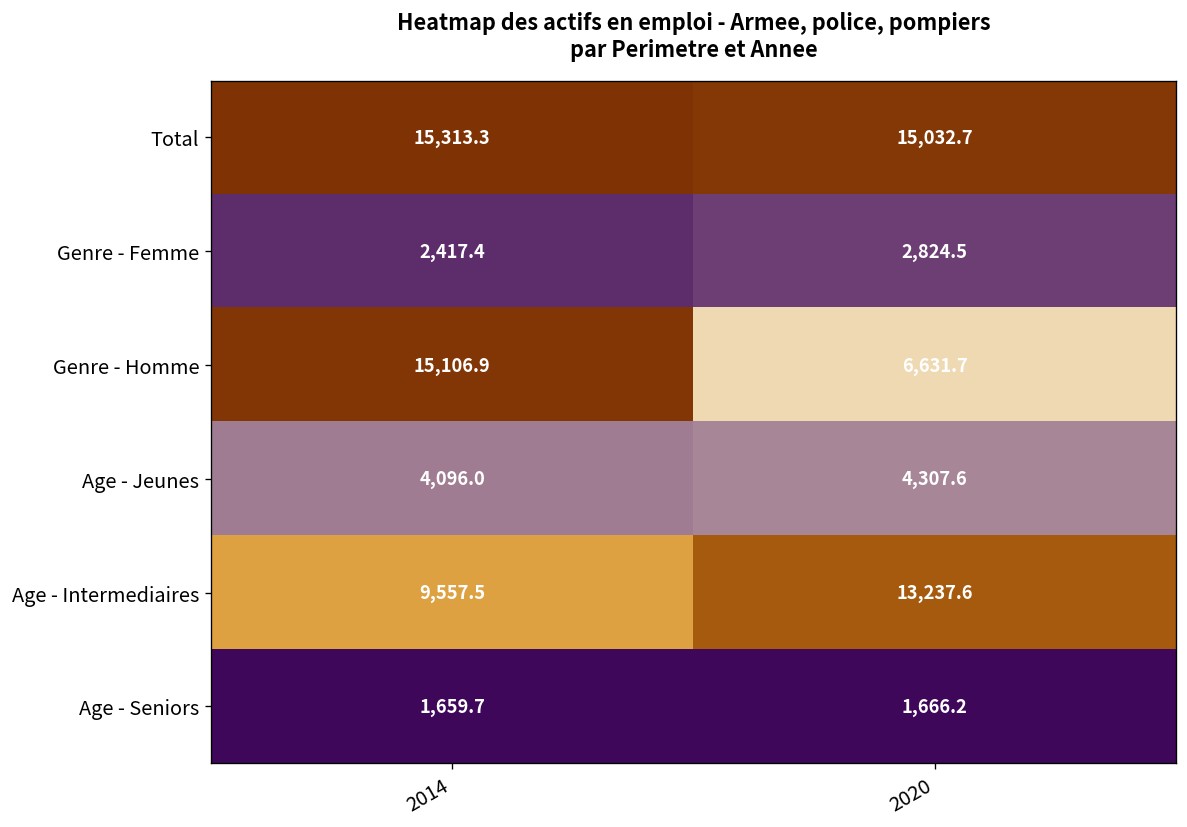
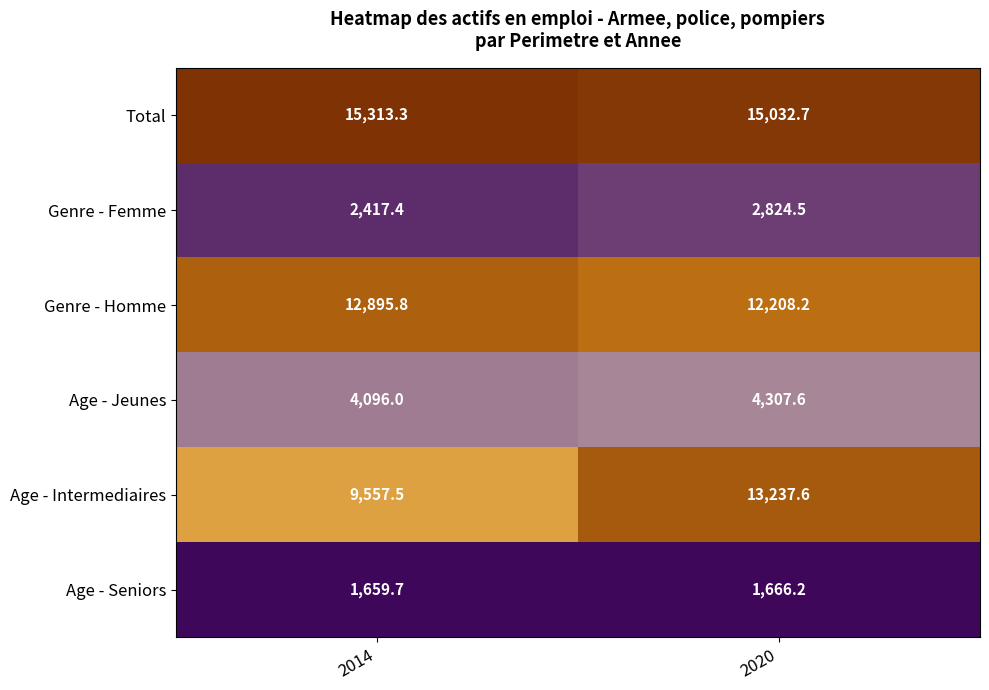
  {
    "Total": {
      "2014": "15,313.3",
      "2020": "15,032.7"
    },
    "Genre - Femme": {
      "2014": "2,417.4",
      "2020": "2,824.5"
    },
    "Genre - Homme": {
-     "2014": "15,106.9",
-     "2020": "6,631.7"
+     "2014": "12,895.8",
+     "2020": "12,208.2"
    },
    "Age - Jeunes": {
      "2014": "4,096.0",
      "2020": "4,307.6"
    },
    "Age - Intermediaires": {
      "2014": "9,557.5",
      "2020": "13,237.6"
    },
    "Age - Seniors": {
      "2014": "1,659.7",
      "2020": "1,666.2"
    }
  }
